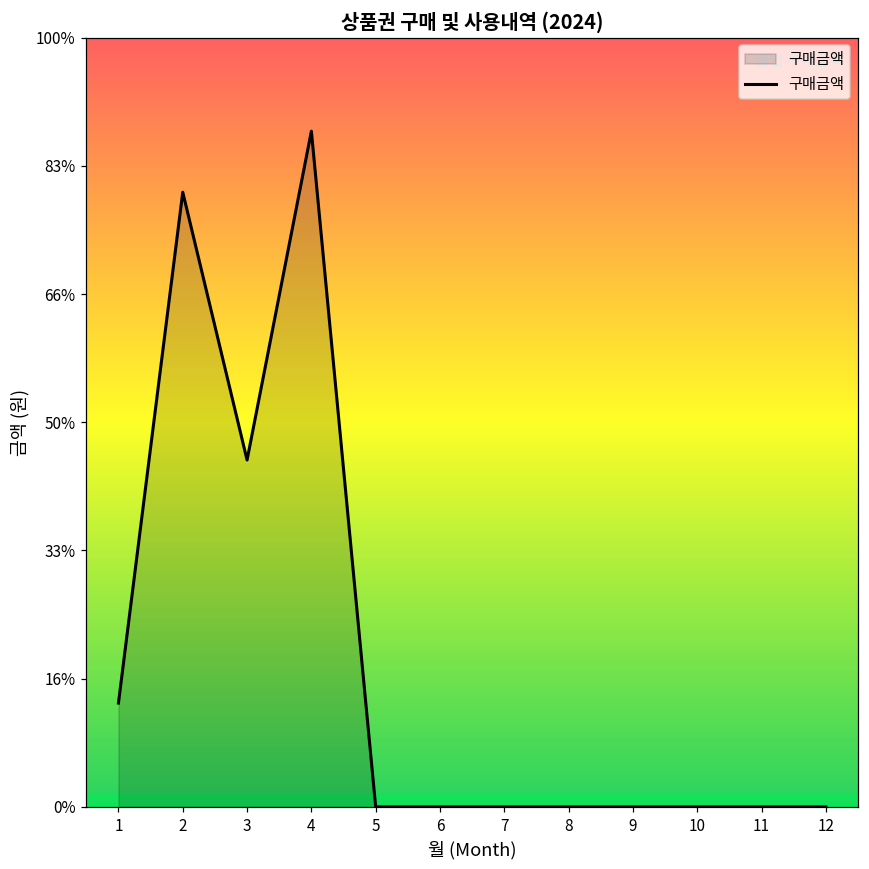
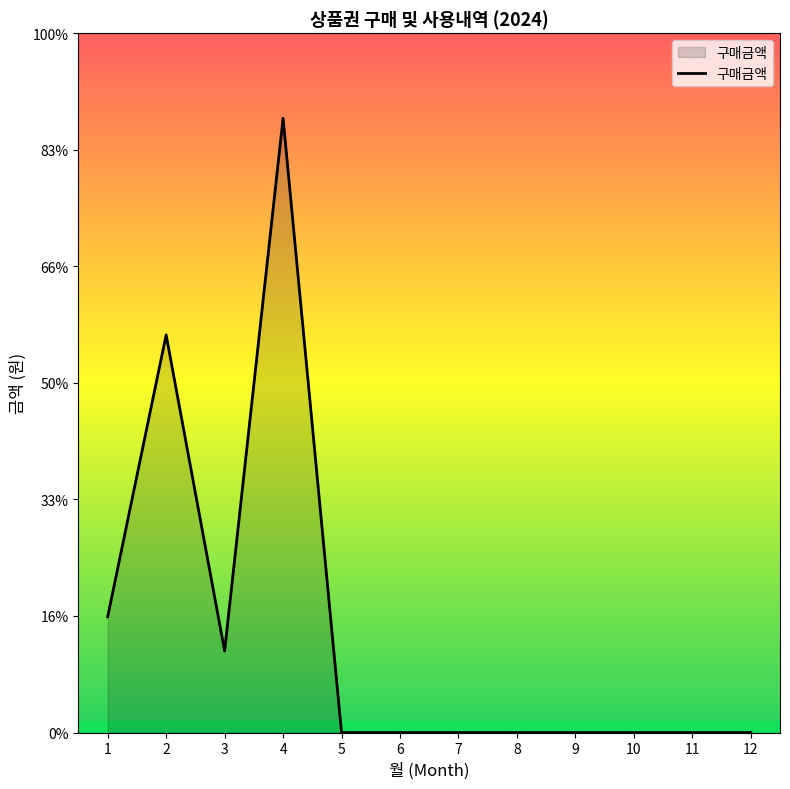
  {
-   "1": "14%",
-   "2": "80%",
-   "3": "45%",
+   "1": "17%",
+   "2": "57%",
+   "3": "12%",
    "4": "88%"
  }
